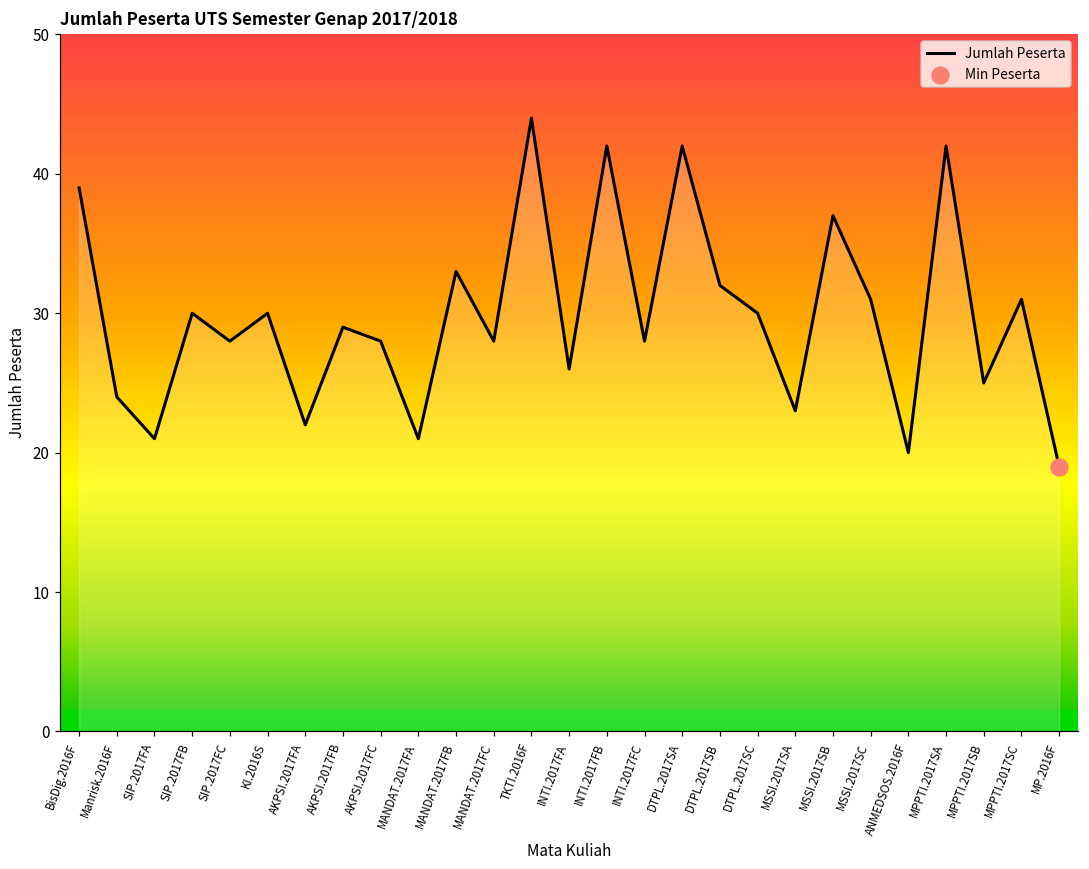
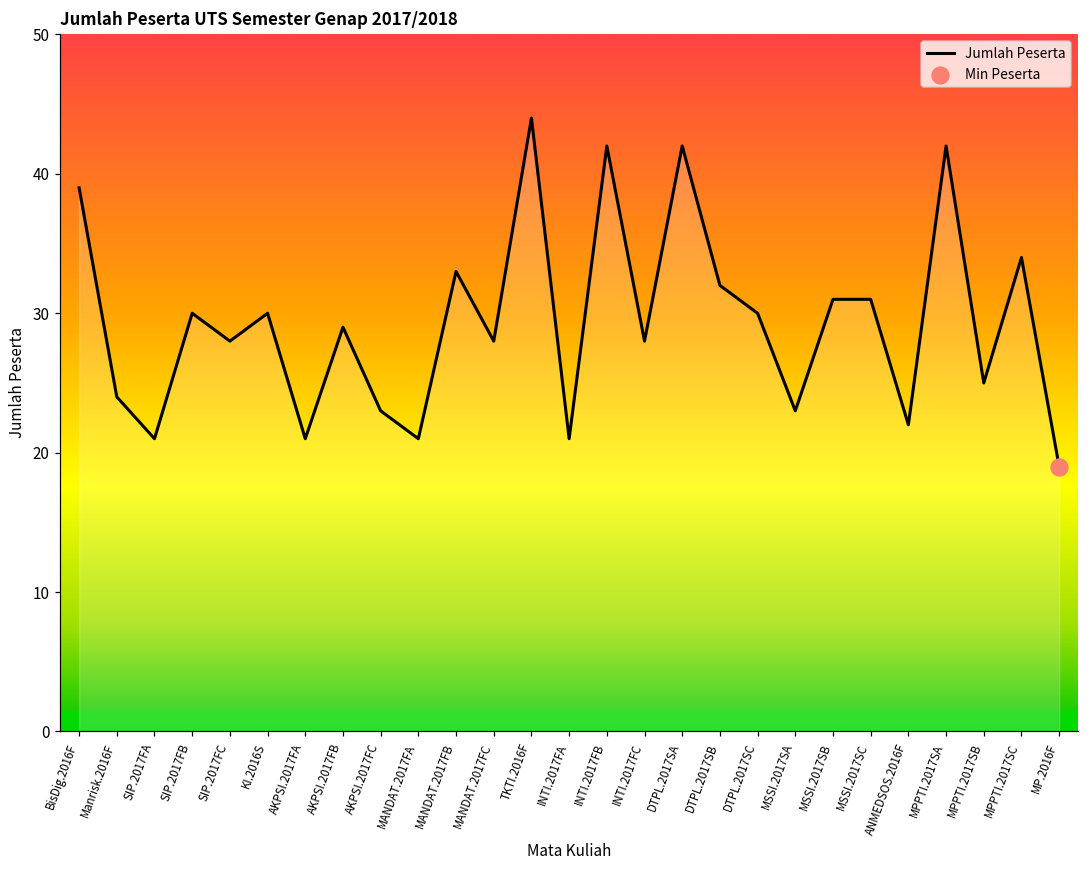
  {
    "Jumlah Peserta": {
      "BisDig.2016F": 39,
      "Manrisk.2016F": 24,
      "SIP.2017FA": 21,
      "SIP.2017FB": 30,
      "SIP.2017FC": 28,
      "KI.2016S": 30,
-     "AKPSI.2017FA": 22,
+     "AKPSI.2017FA": 21,
      "AKPSI.2017FB": 29,
-     "AKPSI.2017FC": 28,
+     "AKPSI.2017FC": 23,
      "MANDAT.2017FA": 21,
      "MANDAT.2017FB": 33,
      "MANDAT.2017FC": 28,
      "TKTI.2016F": 44,
-     "INTI.2017FA": 26,
+     "INTI.2017FA": 21,
      "INTI.2017FB": 42,
      "INTI.2017FC": 28,
      "DTPL.2017SA": 42,
      "DTPL.2017SB": 32,
      "DTPL.2017SC": 30,
      "MSSI.2017SA": 23,
-     "MSSI.2017SB": 37,
+     "MSSI.2017SB": 31,
      "MSSI.2017SC": 31,
-     "ANMEDSOS.2016F": 20,
+     "ANMEDSOS.2016F": 22,
      "MPPTI.2017SA": 42,
      "MPPTI.2017SB": 25,
-     "MPPTI.2017SC": 31
+     "MPPTI.2017SC": 34
    }
  }
